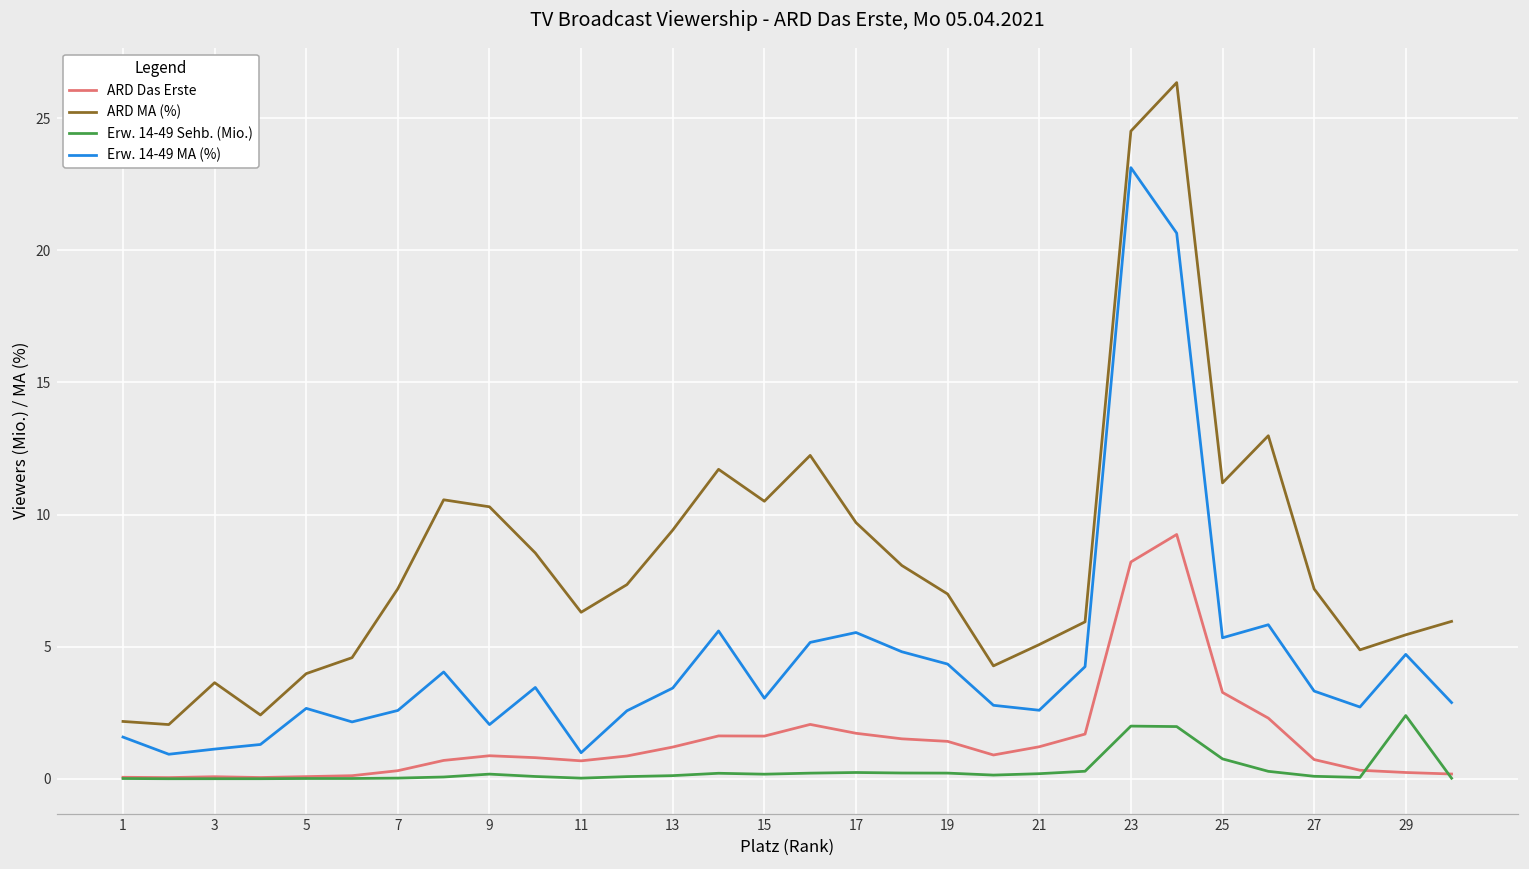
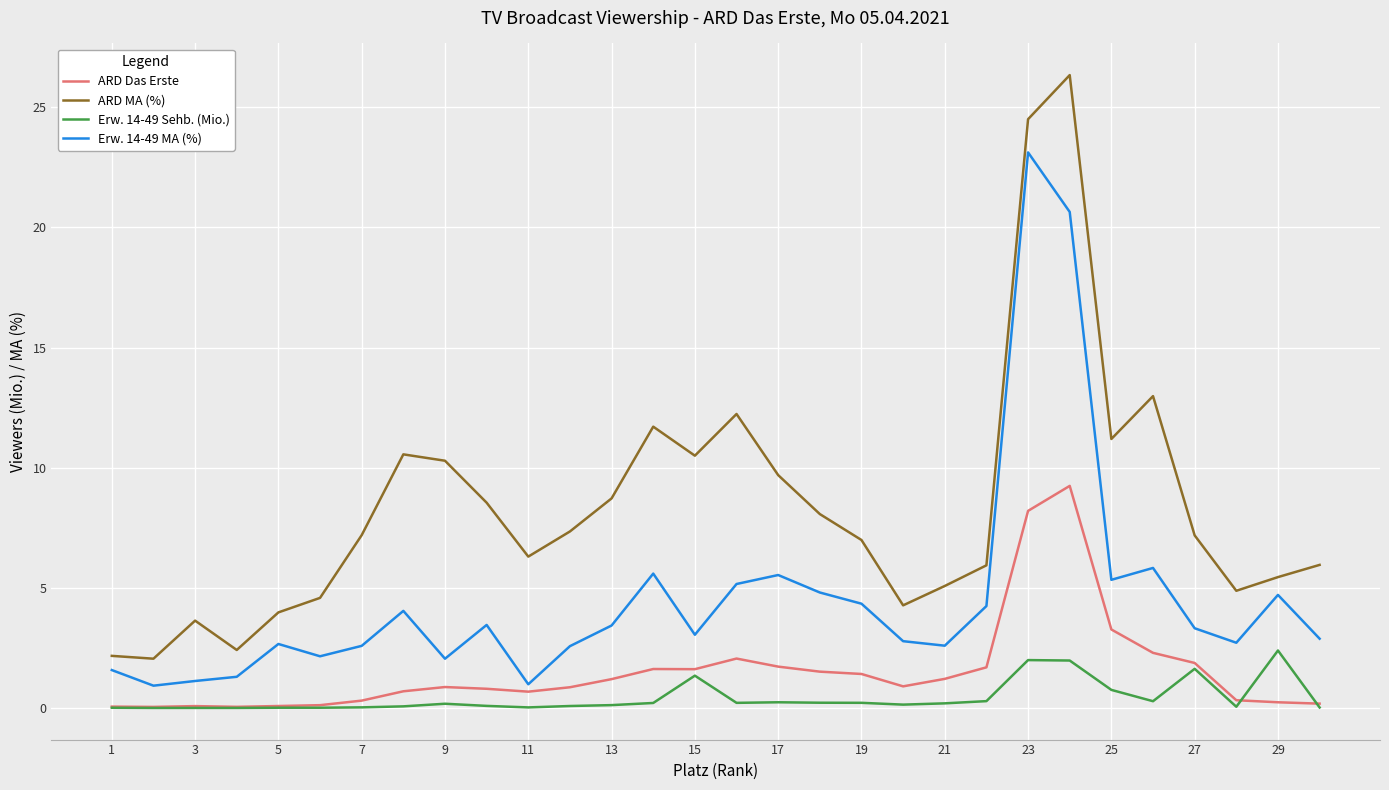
  {
    "ARD Das Erste": {
      "7": 0.3,
      "9": 0.9,
      "11": 0.7,
      "13": 1.2,
      "15": 1.6,
      "17": 1.7,
      "19": 1.4,
      "21": 1.2,
      "23": 8.2,
      "25": 3.3,
-     "27": 0.7,
+     "27": 1.9,
      "29": 0.2
    },
    "ARD MA (%)": {
      "1": 2.2,
      "3": 3.6,
      "5": 4.0,
      "7": 7.2,
      "9": 10.3,
      "11": 6.3,
-     "13": 9.4,
+     "13": 8.7,
      "15": 10.5,
      "17": 9.7,
      "19": 7.0,
      "21": 5.1,
      "23": 24.5,
      "25": 11.2,
      "27": 7.2,
      "29": 5.5
    },
    "Erw. 14-49 Sehb. (Mio.)": {
      "7": 0.0,
      "9": 0.2,
      "11": 0.0,
      "13": 0.1,
-     "15": 0.2,
+     "15": 1.4,
      "17": 0.2,
      "19": 0.2,
      "21": 0.2,
      "23": 2.0,
      "25": 0.8,
-     "27": 0.1,
+     "27": 1.6,
      "29": 2.4
    },
    "Erw. 14-49 MA (%)": {
      "1": 1.6,
      "3": 1.1,
      "5": 2.7,
      "7": 2.6,
      "9": 2.1,
      "11": 1.0,
      "13": 3.4,
      "15": 3.1,
      "17": 5.5,
      "19": 4.3,
      "21": 2.6,
      "23": 23.1,
      "25": 5.3,
      "27": 3.3,
      "29": 4.7
    }
  }
